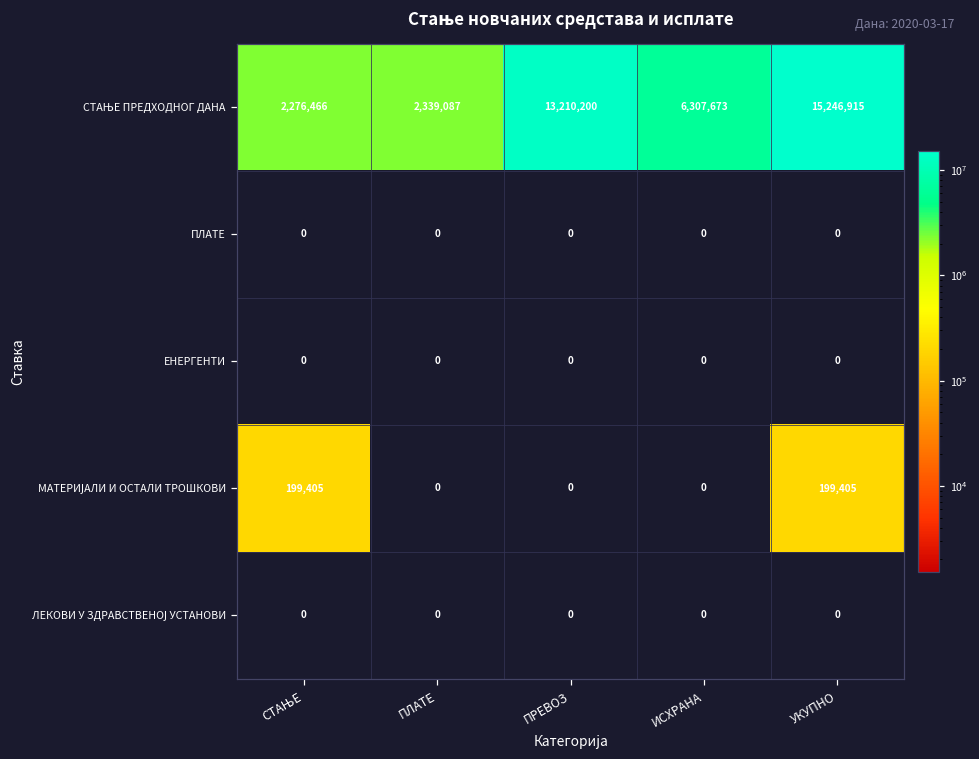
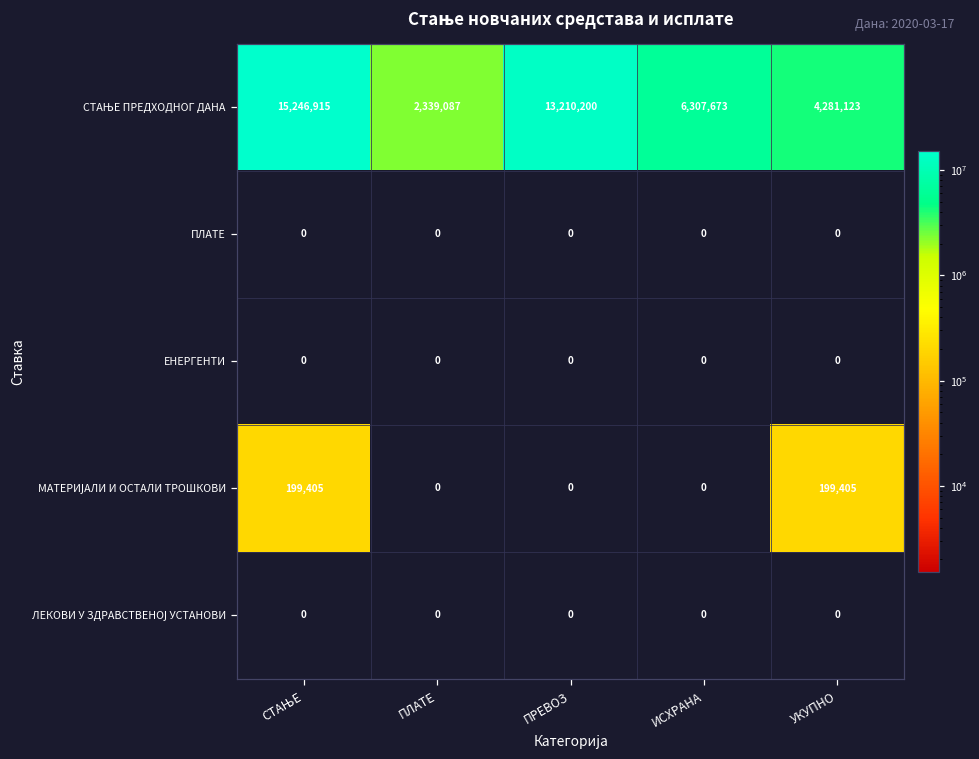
  {
    "СТАЊЕ ПРЕДХОДНОГ ДАНА": {
-     "СТАЊЕ": "2,276,466",
+     "СТАЊЕ": "15,246,915",
      "ПЛАТЕ": "2,339,087",
      "ПРЕВОЗ": "13,210,200",
      "ИСХРАНА": "6,307,673",
-     "УКУПНО": "15,246,915"
+     "УКУПНО": "4,281,123"
    },
    "ПЛАТЕ": {
      "СТАЊЕ": "0",
      "ПЛАТЕ": "0",
      "ПРЕВОЗ": "0",
      "ИСХРАНА": "0",
      "УКУПНО": "0"
    },
    "ЕНЕРГЕНТИ": {
      "СТАЊЕ": "0",
      "ПЛАТЕ": "0",
      "ПРЕВОЗ": "0",
      "ИСХРАНА": "0",
      "УКУПНО": "0"
    },
    "МАТЕРИЈАЛИ И ОСТАЛИ ТРОШКОВИ": {
      "СТАЊЕ": "199,405",
      "ПЛАТЕ": "0",
      "ПРЕВОЗ": "0",
      "ИСХРАНА": "0",
      "УКУПНО": "199,405"
    },
    "ЛЕКОВИ У ЗДРАВСТВЕНОЈ УСТАНОВИ": {
      "СТАЊЕ": "0",
      "ПЛАТЕ": "0",
      "ПРЕВОЗ": "0",
      "ИСХРАНА": "0",
      "УКУПНО": "0"
    }
  }
